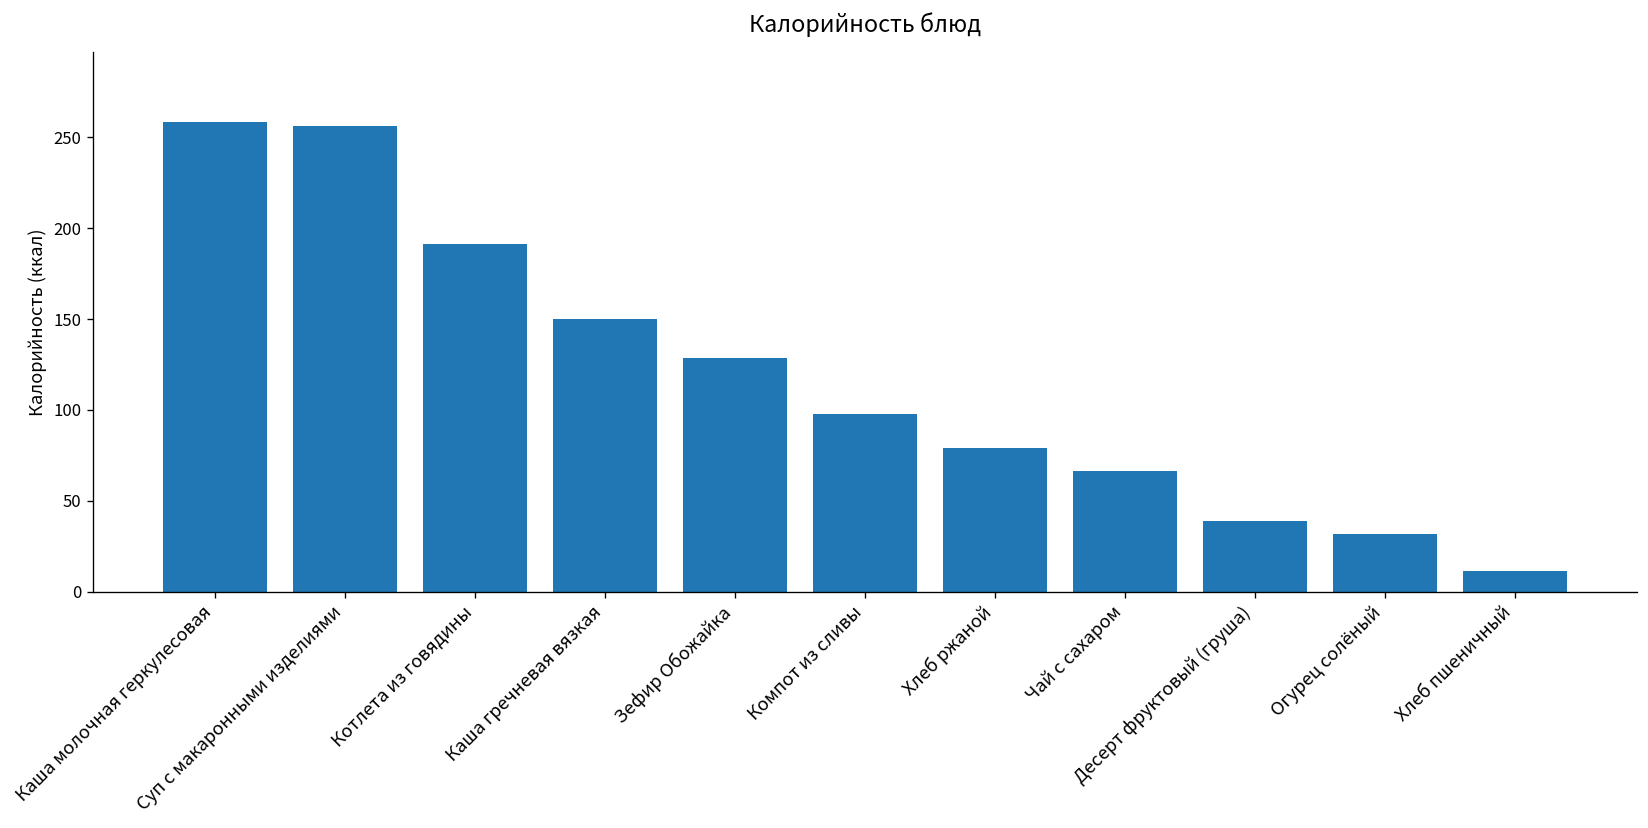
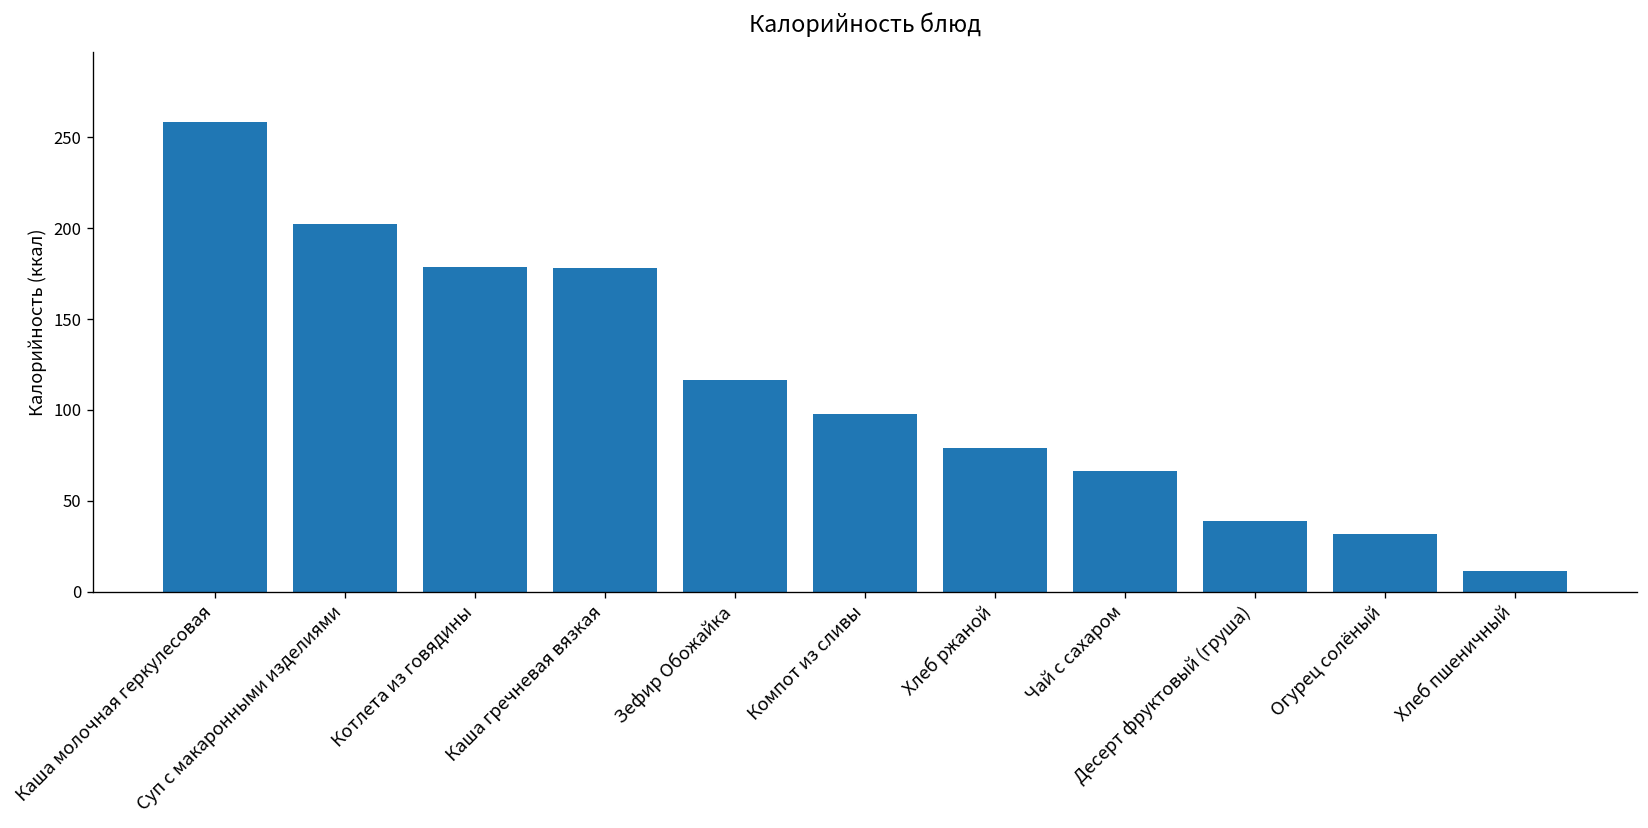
  {
    "Каша молочная геркулесовая": 258,
-   "Суп с макаронными изделиями": 257,
-   "Котлета из говядины": 191,
-   "Каша гречневая вязкая": 150,
-   "Зефир Обожайка": 129,
+   "Суп с макаронными изделиями": 202,
+   "Котлета из говядины": 178,
+   "Каша гречневая вязкая": 178,
+   "Зефир Обожайка": 116,
    "Компот из сливы": 98,
    "Хлеб ржаной": 79,
    "Чай с сахаром": 66,
    "Десерт фруктовый (груша)": 39,
    "Огурец солёный": 31,
    "Хлеб пшеничный": 11
  }
